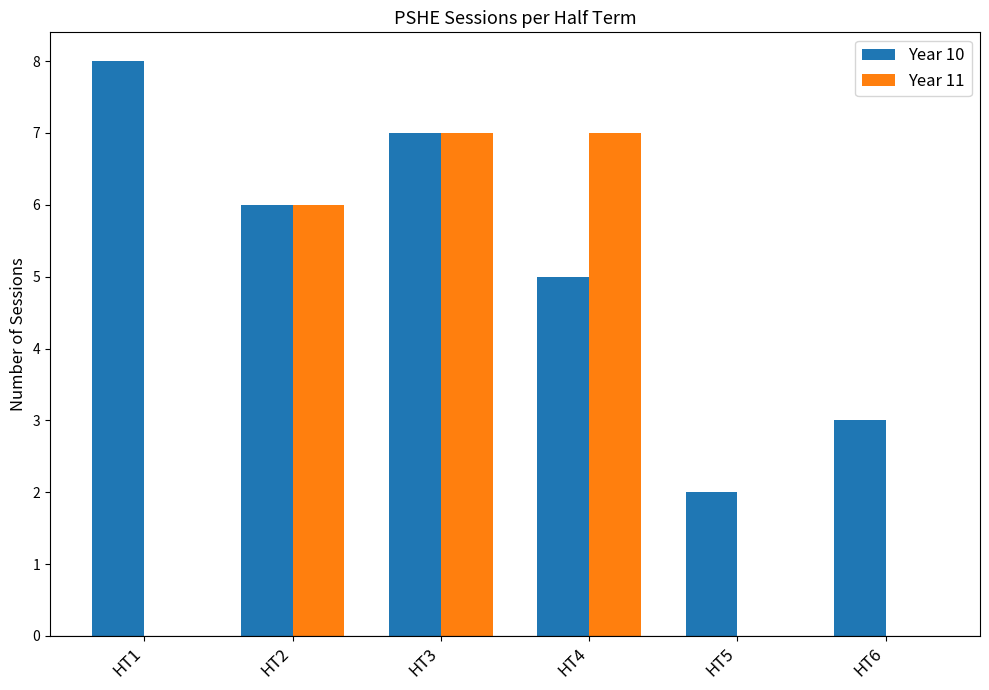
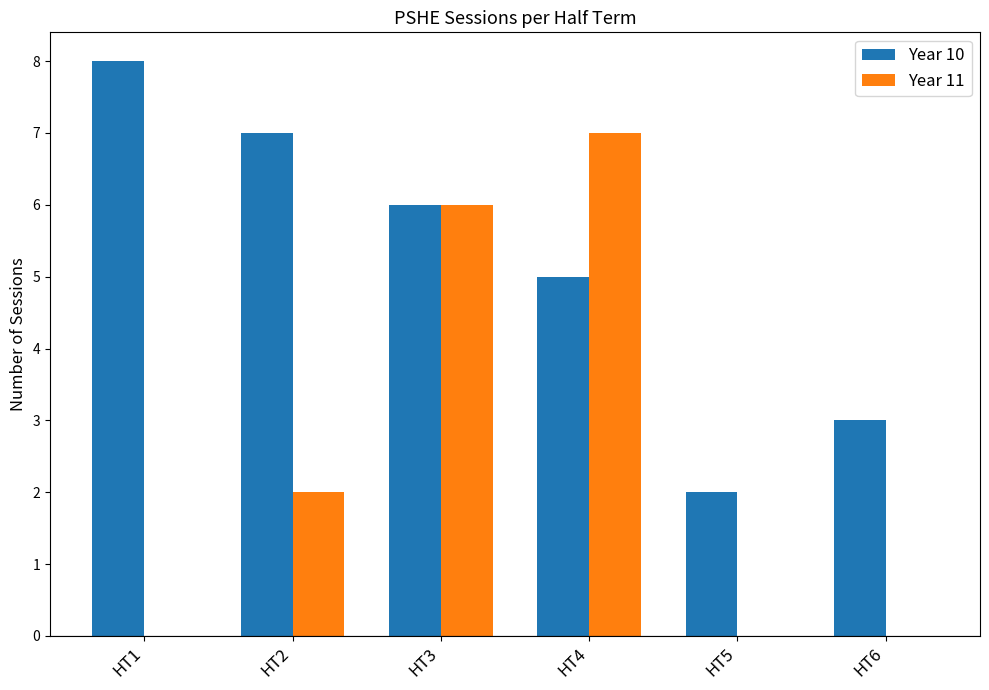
  {
    "Year 10": {
      "HT1": 8,
-     "HT2": 6,
-     "HT3": 7,
+     "HT2": 7,
+     "HT3": 6,
      "HT4": 5,
      "HT5": 2,
      "HT6": 3
    },
    "Year 11": {
      "HT1": 0,
-     "HT2": 6,
-     "HT3": 7,
+     "HT2": 2,
+     "HT3": 6,
      "HT4": 7,
      "HT5": 0,
      "HT6": 0
    }
  }
